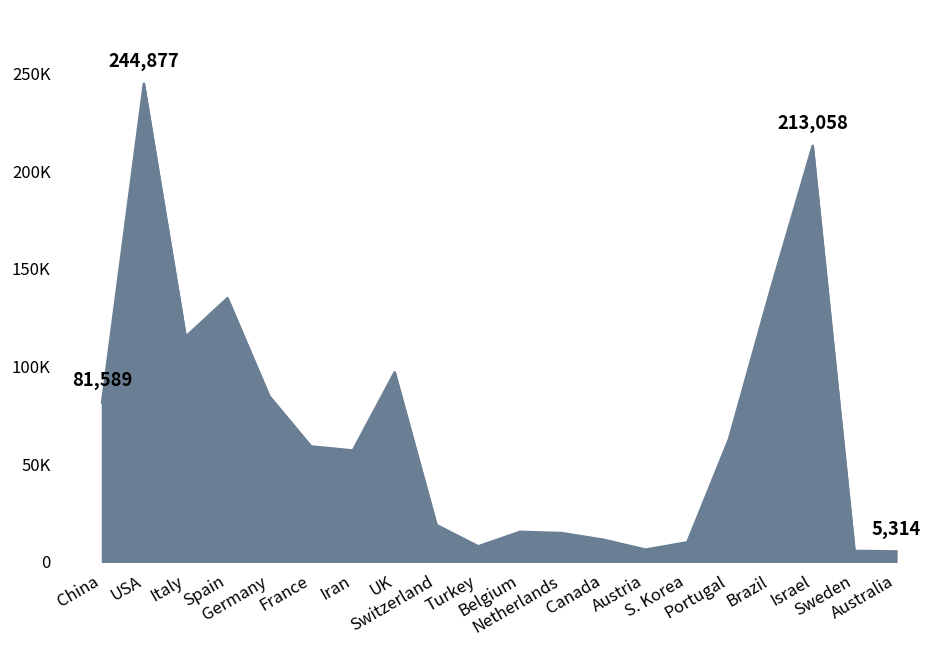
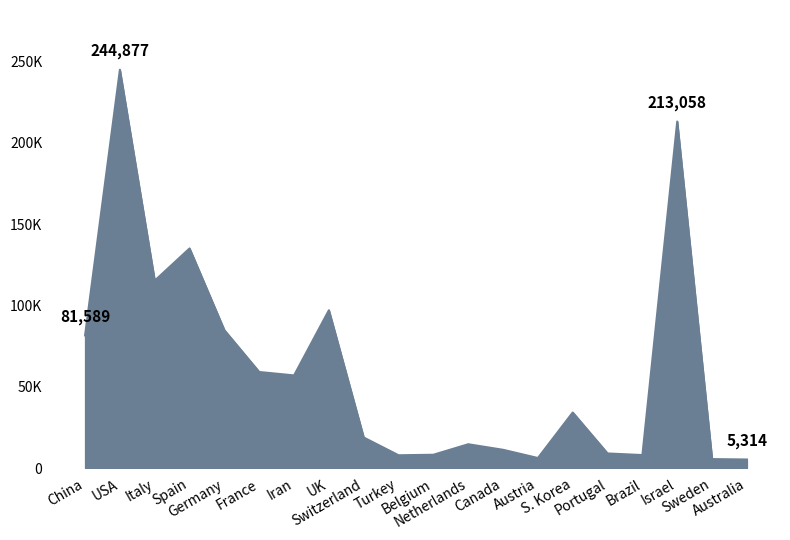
  {
    "Italy": 115000,
    "Spain": 135000,
    "Germany": 85000,
    "France": 59000,
    "Iran": 57000,
    "UK": 97000,
    "Switzerland": 19000,
    "Turkey": 8000,
-   "Belgium": 15000,
+   "Belgium": 8000,
    "Netherlands": 15000,
    "Canada": 11000,
    "Austria": 6000,
-   "S. Korea": 10000,
-   "Portugal": 63000,
-   "Brazil": 140000,
+   "S. Korea": 34000,
+   "Portugal": 9000,
+   "Brazil": 8000,
    "Sweden": 6000
  }
